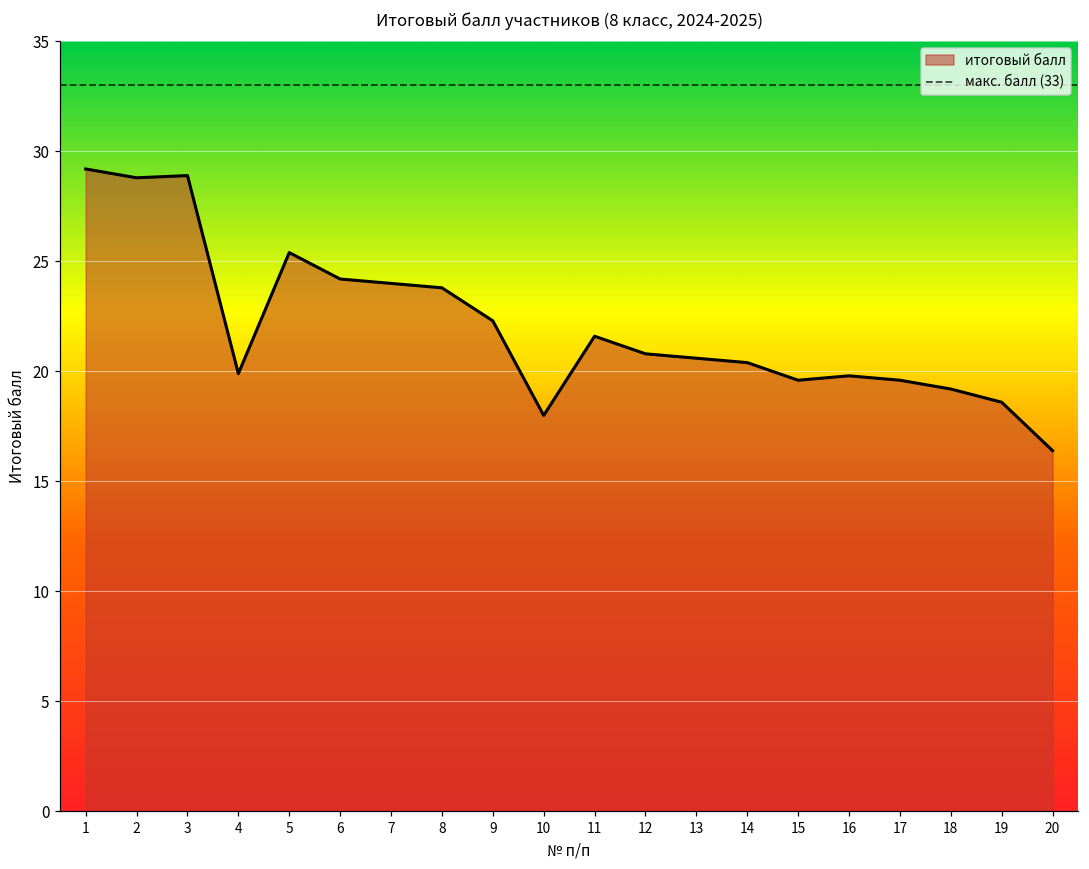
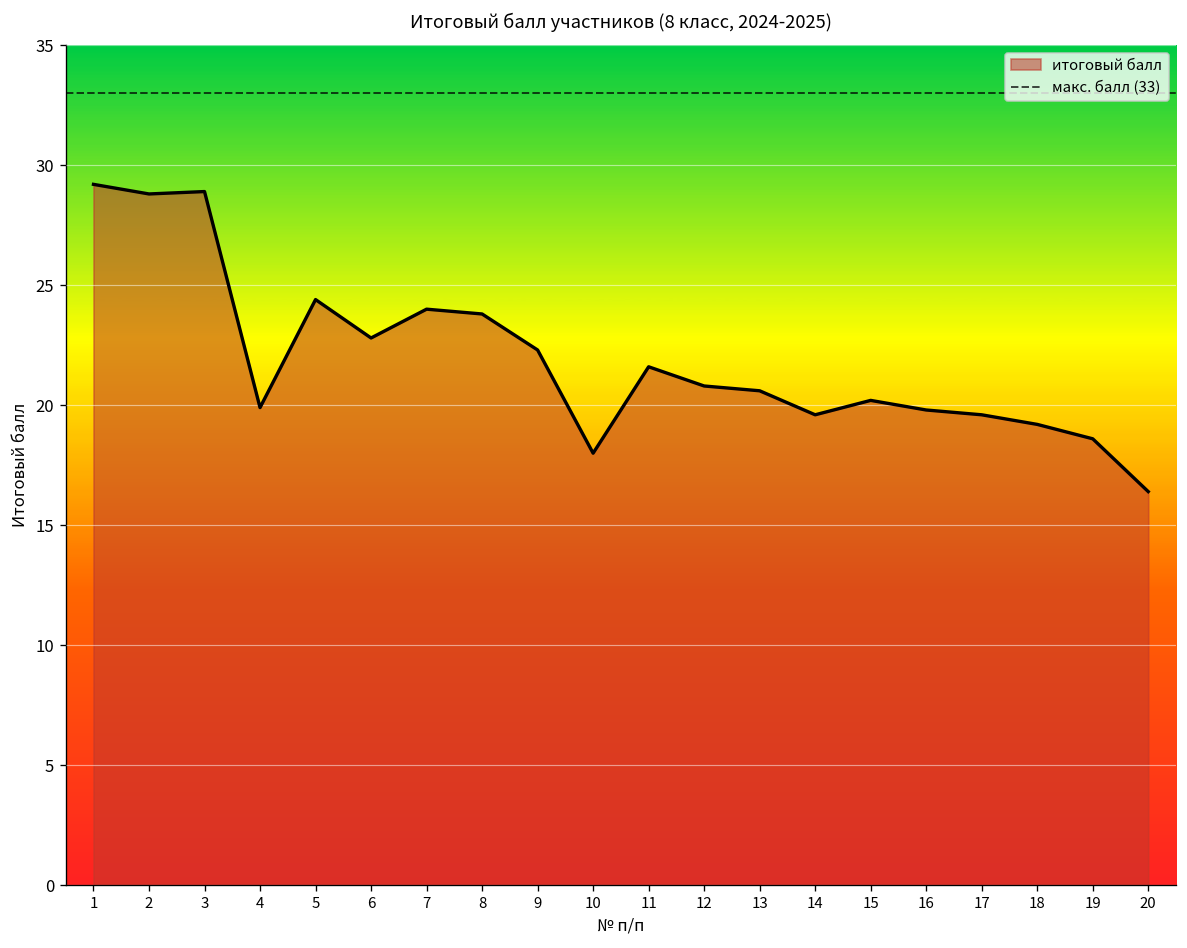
  {
    "1": 29.2,
    "2": 28.8,
    "3": 28.9,
    "4": 19.9,
-   "5": 25.4,
-   "6": 24.2,
+   "5": 24.4,
+   "6": 22.8,
    "7": 24.0,
    "8": 23.8,
    "9": 22.3,
    "10": 18.0,
    "11": 21.6,
    "12": 20.8,
    "13": 20.6,
-   "14": 20.4,
-   "15": 19.6,
+   "14": 19.6,
+   "15": 20.2,
    "16": 19.8,
    "17": 19.6,
    "18": 19.2,
    "19": 18.6,
    "20": 16.4
  }
